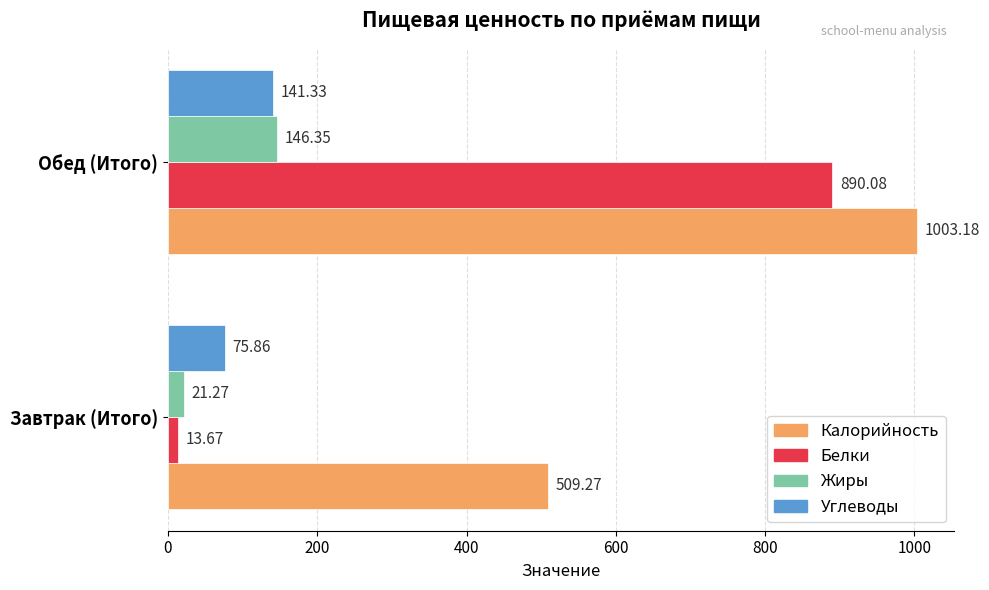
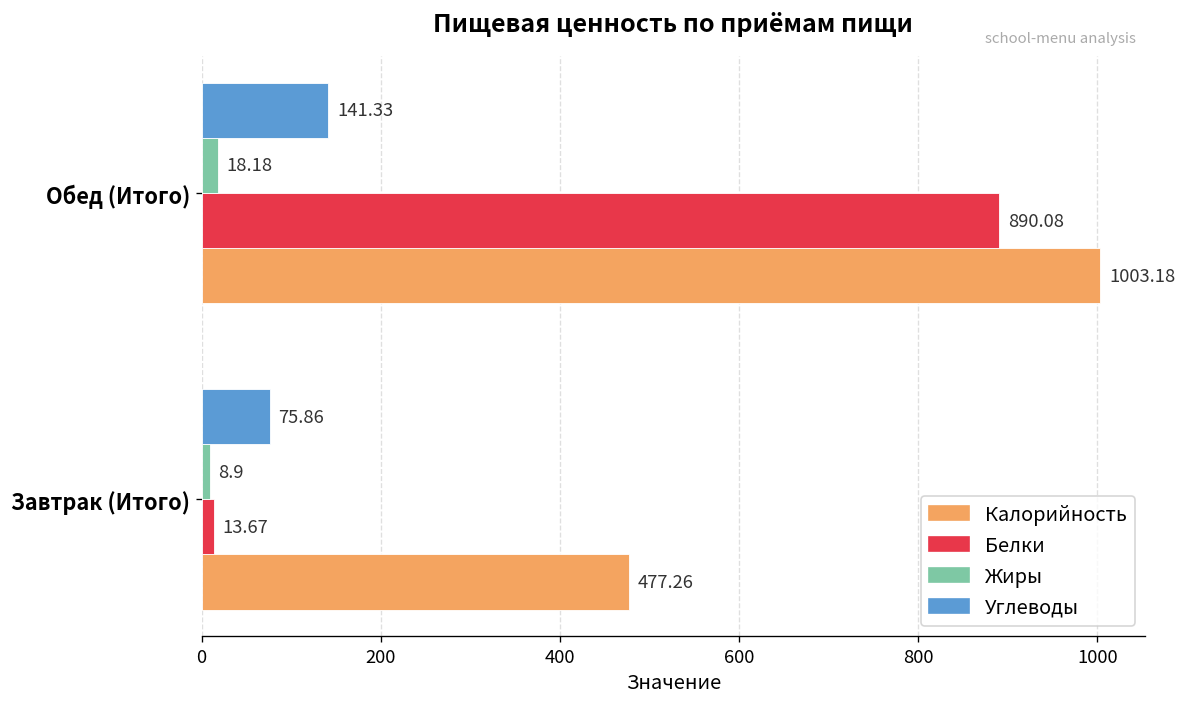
  {
    "Калорийность": {
      "Обед (Итого)": 1003.18,
-     "Завтрак (Итого)": 509.27
+     "Завтрак (Итого)": 477.26
    },
    "Белки": {
      "Обед (Итого)": 890.08,
      "Завтрак (Итого)": 13.67
    },
    "Жиры": {
-     "Обед (Итого)": 146.35,
-     "Завтрак (Итого)": 21.27
+     "Обед (Итого)": 18.18,
+     "Завтрак (Итого)": 8.9
    },
    "Углеводы": {
      "Обед (Итого)": 141.33,
      "Завтрак (Итого)": 75.86
    }
  }
